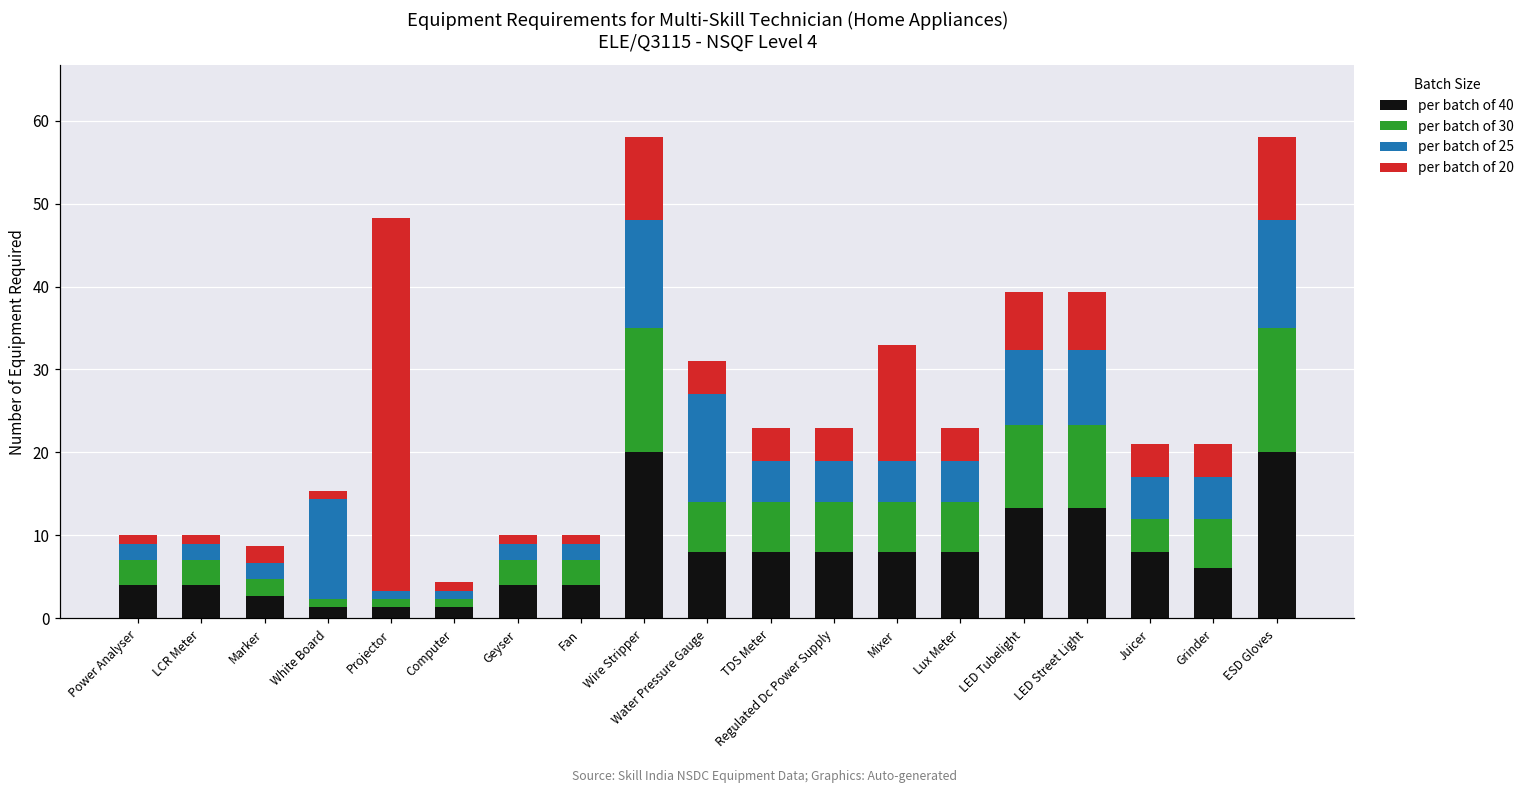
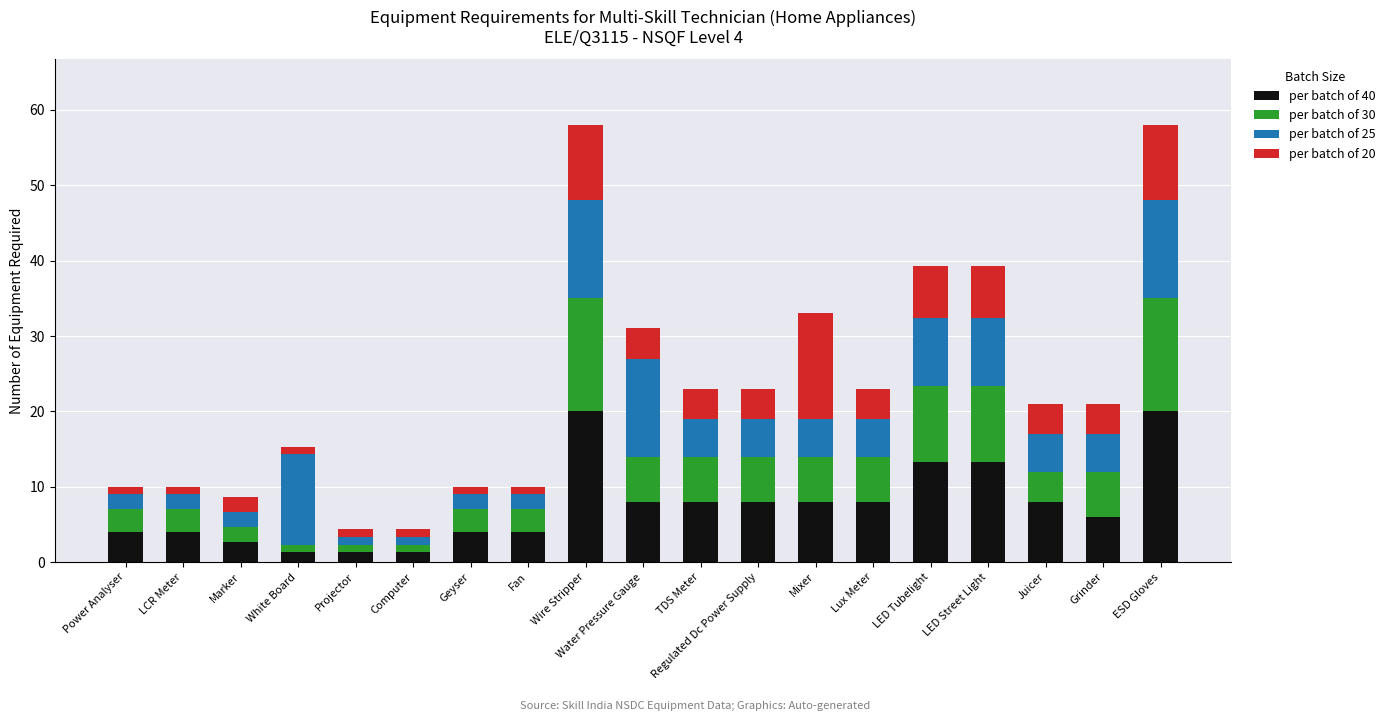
  {
    "per batch of 40": {
      "Power Analyser": 4,
      "LCR Meter": 4,
      "Marker": 3,
      "White Board": 1,
      "Projector": 1,
      "Computer": 1,
      "Geyser": 4,
      "Fan": 4,
      "Wire Stripper": 20,
      "Water Pressure Gauge": 8,
      "TDS Meter": 8,
      "Regulated Dc Power Supply": 8,
      "Mixer": 8,
      "Lux Meter": 8,
      "LED Tubelight": 13,
      "LED Street Light": 13,
      "Juicer": 8,
      "Grinder": 6,
      "ESD Gloves": 20
    },
    "per batch of 30": {
      "Power Analyser": 3,
      "LCR Meter": 3,
      "Marker": 2,
      "White Board": 1,
      "Projector": 1,
      "Computer": 1,
      "Geyser": 3,
      "Fan": 3,
      "Wire Stripper": 15,
      "Water Pressure Gauge": 6,
      "TDS Meter": 6,
      "Regulated Dc Power Supply": 6,
      "Mixer": 6,
      "Lux Meter": 6,
      "LED Tubelight": 10,
      "LED Street Light": 10,
      "Juicer": 4,
      "Grinder": 6,
      "ESD Gloves": 15
    },
    "per batch of 25": {
      "Power Analyser": 2,
      "LCR Meter": 2,
      "Marker": 2,
      "White Board": 12,
      "Projector": 1,
      "Computer": 1,
      "Geyser": 2,
      "Fan": 2,
      "Wire Stripper": 13,
      "Water Pressure Gauge": 13,
      "TDS Meter": 5,
      "Regulated Dc Power Supply": 5,
      "Mixer": 5,
      "Lux Meter": 5,
      "LED Tubelight": 9,
      "LED Street Light": 9,
      "Juicer": 5,
      "Grinder": 5,
      "ESD Gloves": 13
    },
    "per batch of 20": {
      "Power Analyser": 1,
      "LCR Meter": 1,
      "Marker": 2,
      "White Board": 1,
-     "Projector": 45,
+     "Projector": 1,
      "Computer": 1,
      "Geyser": 1,
      "Fan": 1,
      "Wire Stripper": 10,
      "Water Pressure Gauge": 4,
      "TDS Meter": 4,
      "Regulated Dc Power Supply": 4,
      "Mixer": 14,
      "Lux Meter": 4,
      "LED Tubelight": 7,
      "LED Street Light": 7,
      "Juicer": 4,
      "Grinder": 4,
      "ESD Gloves": 10
    }
  }
